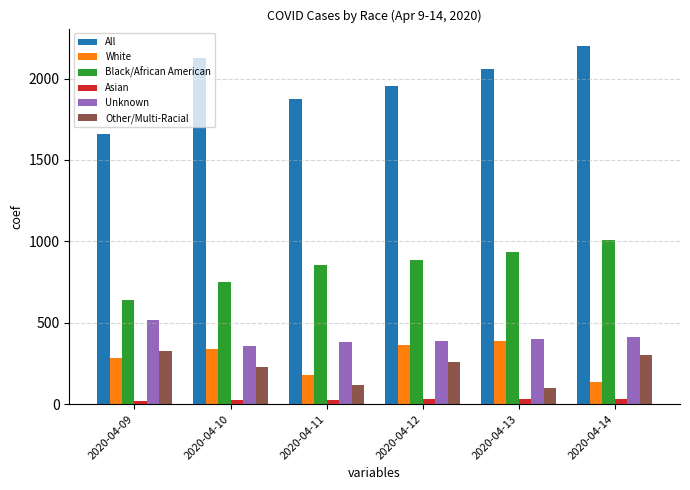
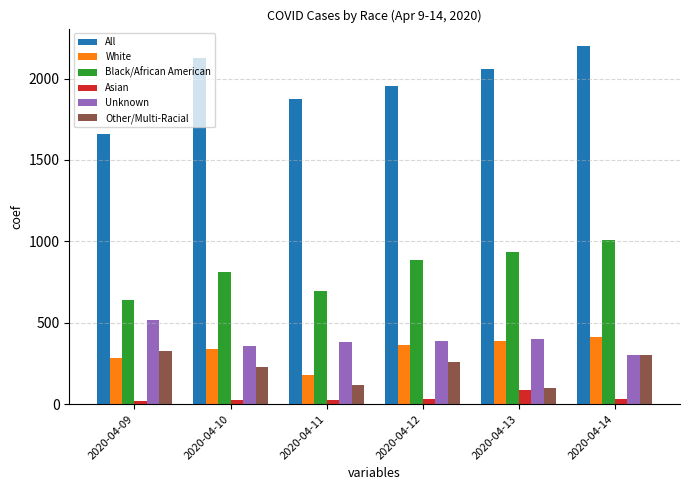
  {
    "All": {
      "2020-04-09": 1660,
      "2020-04-11": 1880,
      "2020-04-12": 1960,
      "2020-04-13": 2060,
      "2020-04-14": 2200
    },
    "White": {
      "2020-04-09": 280,
      "2020-04-10": 340,
      "2020-04-11": 180,
      "2020-04-12": 370,
      "2020-04-13": 390,
-     "2020-04-14": 140
+     "2020-04-14": 410
    },
    "Black/African American": {
      "2020-04-09": 640,
-     "2020-04-10": 750,
-     "2020-04-11": 850,
+     "2020-04-10": 810,
+     "2020-04-11": 690,
      "2020-04-12": 880,
      "2020-04-13": 930,
      "2020-04-14": 1010
    },
    "Asian": {
      "2020-04-09": 20,
      "2020-04-10": 20,
      "2020-04-11": 30,
      "2020-04-12": 30,
-     "2020-04-13": 30,
+     "2020-04-13": 90,
      "2020-04-14": 30
    },
    "Unknown": {
      "2020-04-09": 520,
      "2020-04-10": 360,
      "2020-04-11": 380,
      "2020-04-12": 390,
      "2020-04-13": 400,
-     "2020-04-14": 410
+     "2020-04-14": 300
    },
    "Other/Multi-Racial": {
      "2020-04-09": 320,
      "2020-04-10": 230,
      "2020-04-11": 120,
      "2020-04-12": 260,
      "2020-04-13": 100,
      "2020-04-14": 300
    }
  }
